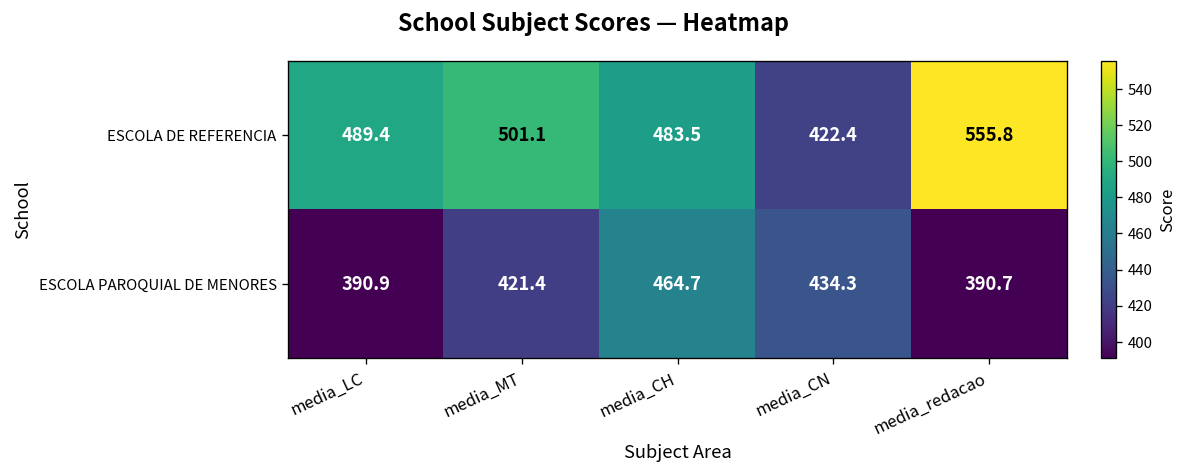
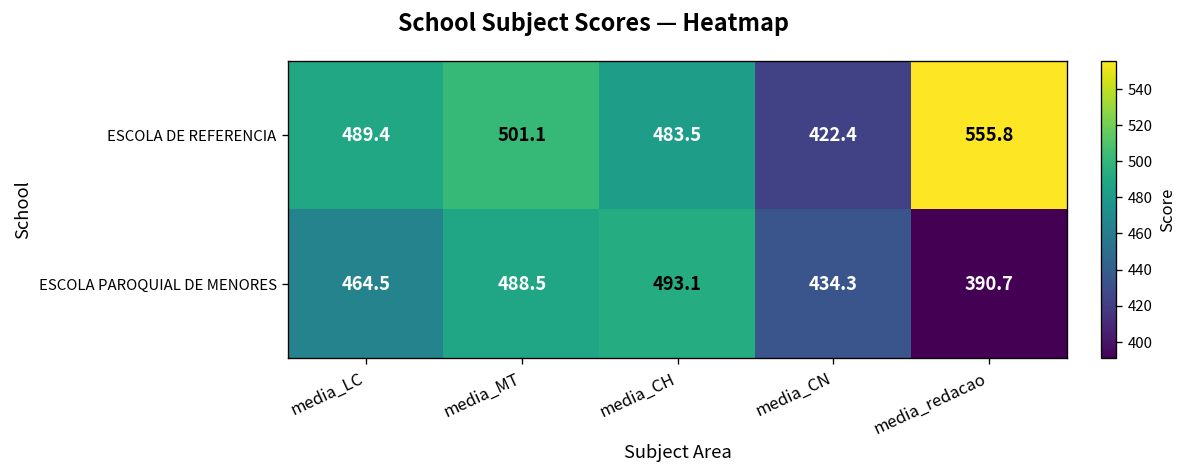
  {
    "ESCOLA DE REFERENCIA": {
      "media_LC": 489.4,
      "media_MT": 501.1,
      "media_CH": 483.5,
      "media_CN": 422.4,
      "media_redacao": 555.8
    },
    "ESCOLA PAROQUIAL DE MENORES": {
-     "media_LC": 390.9,
-     "media_MT": 421.4,
-     "media_CH": 464.7,
+     "media_LC": 464.5,
+     "media_MT": 488.5,
+     "media_CH": 493.1,
      "media_CN": 434.3,
      "media_redacao": 390.7
    }
  }
